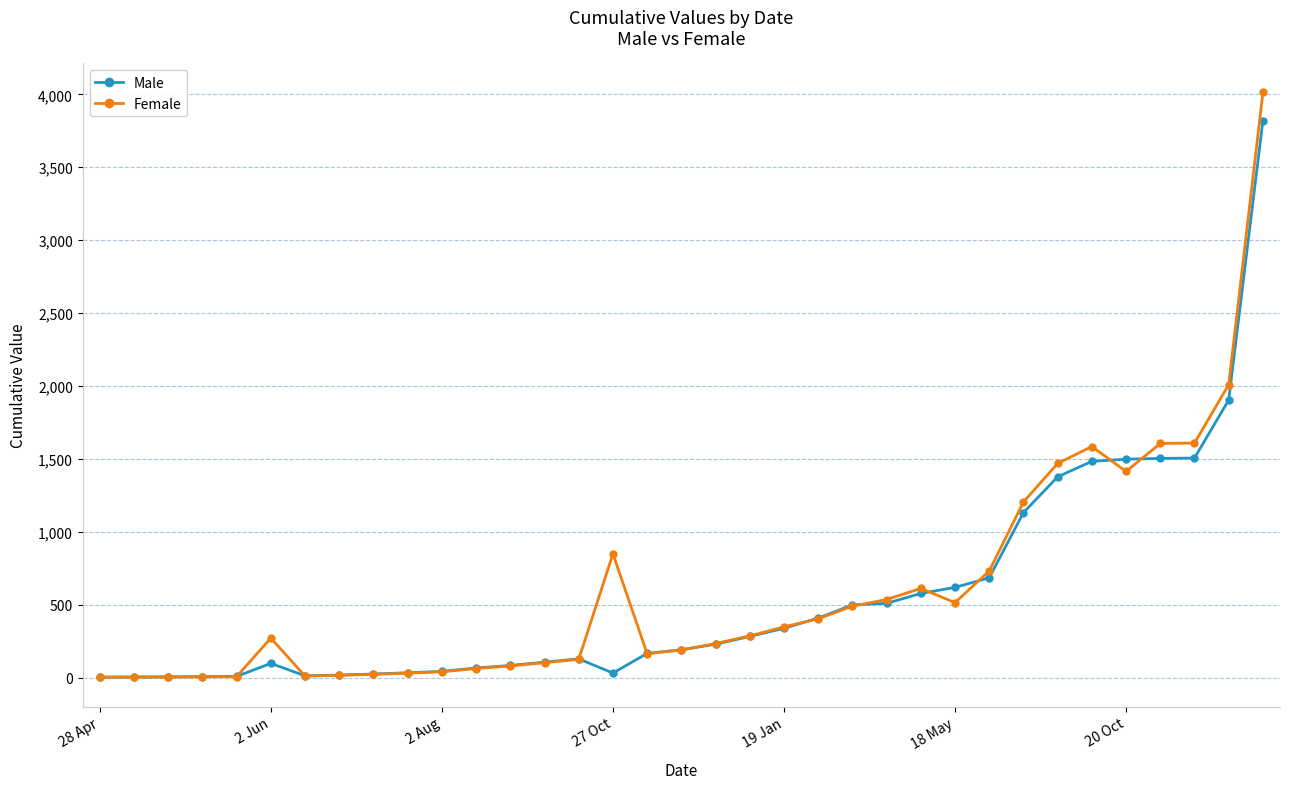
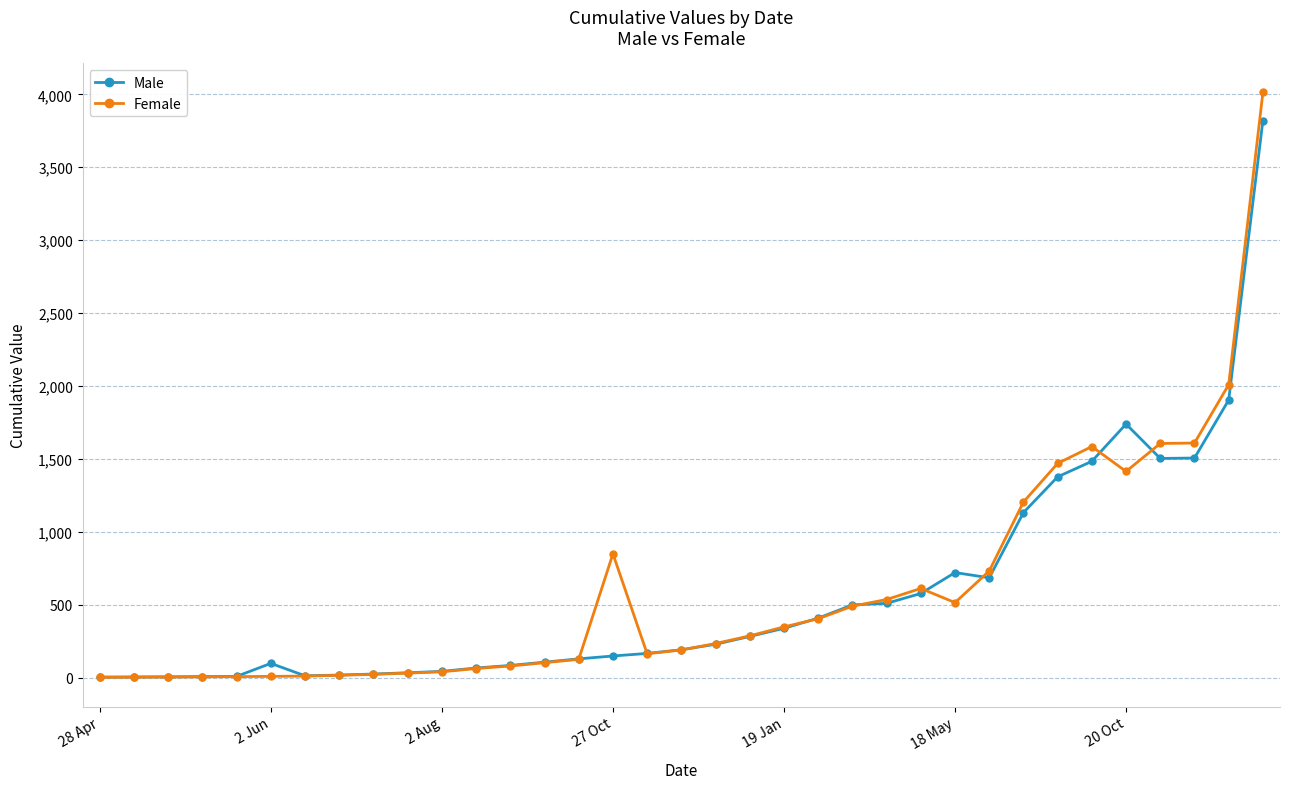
  {
    "Male": {
      "2 Jun": "100",
-     "27 Oct": "30",
-     "18 May": "620",
-     "20 Oct": "1,500"
+     "27 Oct": "150",
+     "18 May": "720",
+     "20 Oct": "1,740"
    },
    "Female": {
-     "2 Jun": "270",
+     "2 Jun": "10",
      "27 Oct": "850",
      "18 May": "520",
      "20 Oct": "1,410"
    }
  }
